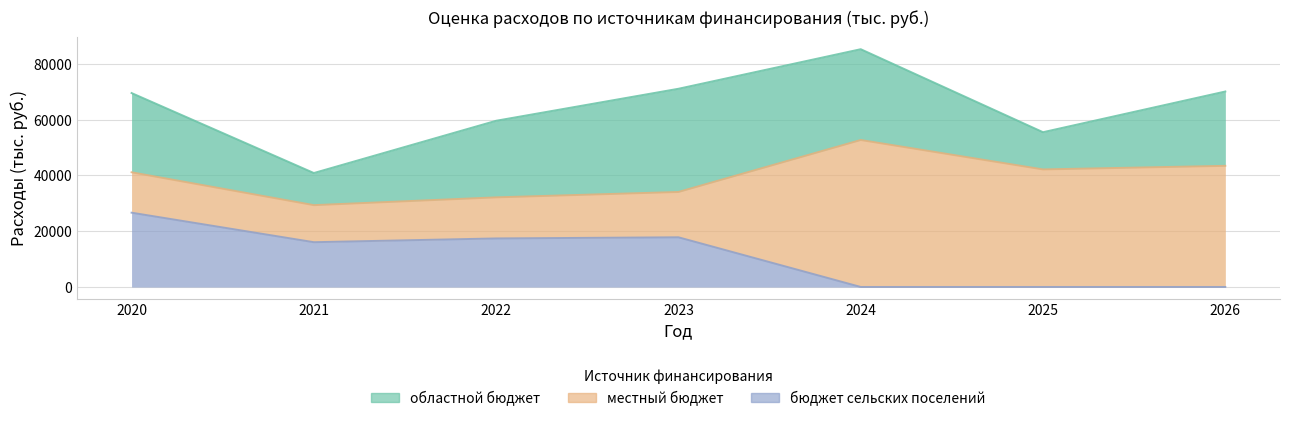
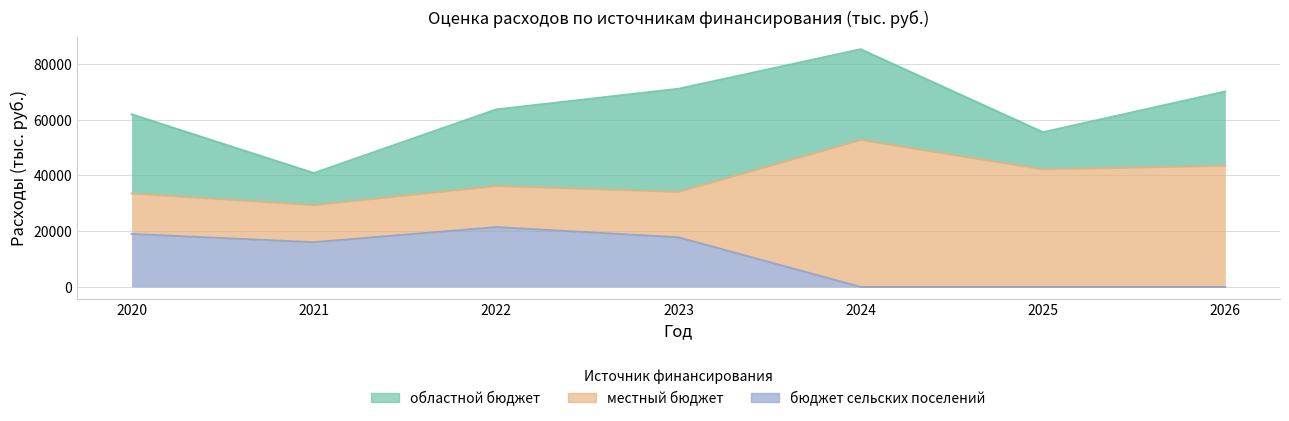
  {
    "бюджет сельских поселений": {
-     "2020": 27000,
+     "2020": 19000,
      "2021": 16000,
-     "2022": 17000,
+     "2022": 21000,
      "2023": 18000,
      "2024": 0,
      "2025": 0,
      "2026": 0
    },
    "местный бюджет": {
      "2020": 14000,
      "2021": 13000,
      "2022": 15000,
      "2023": 16000,
      "2024": 53000,
      "2025": 42000,
      "2026": 43000
    },
    "областной бюджет": {
      "2020": 28000,
      "2021": 12000,
      "2022": 27000,
      "2023": 37000,
      "2024": 33000,
      "2025": 13000,
      "2026": 27000
    }
  }
